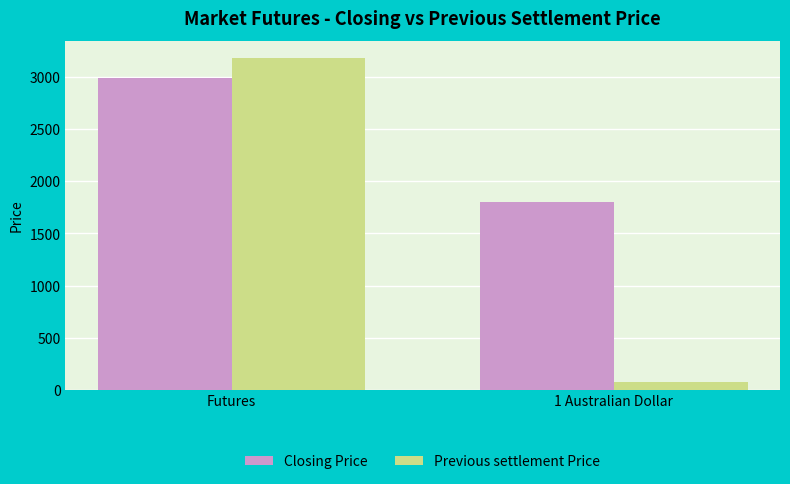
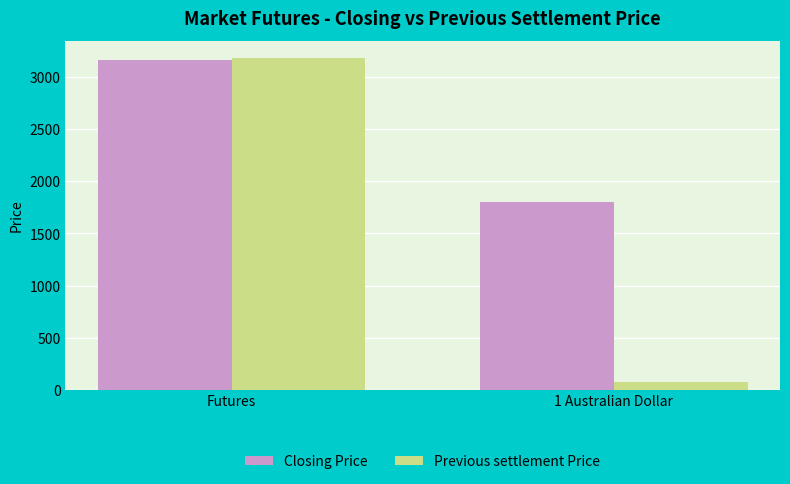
  {
    "Closing Price": {
-     "Futures": 2990,
+     "Futures": 3170,
      "1 Australian Dollar": 1800
    },
    "Previous settlement Price": {
      "Futures": 3190,
      "1 Australian Dollar": 70
    }
  }
